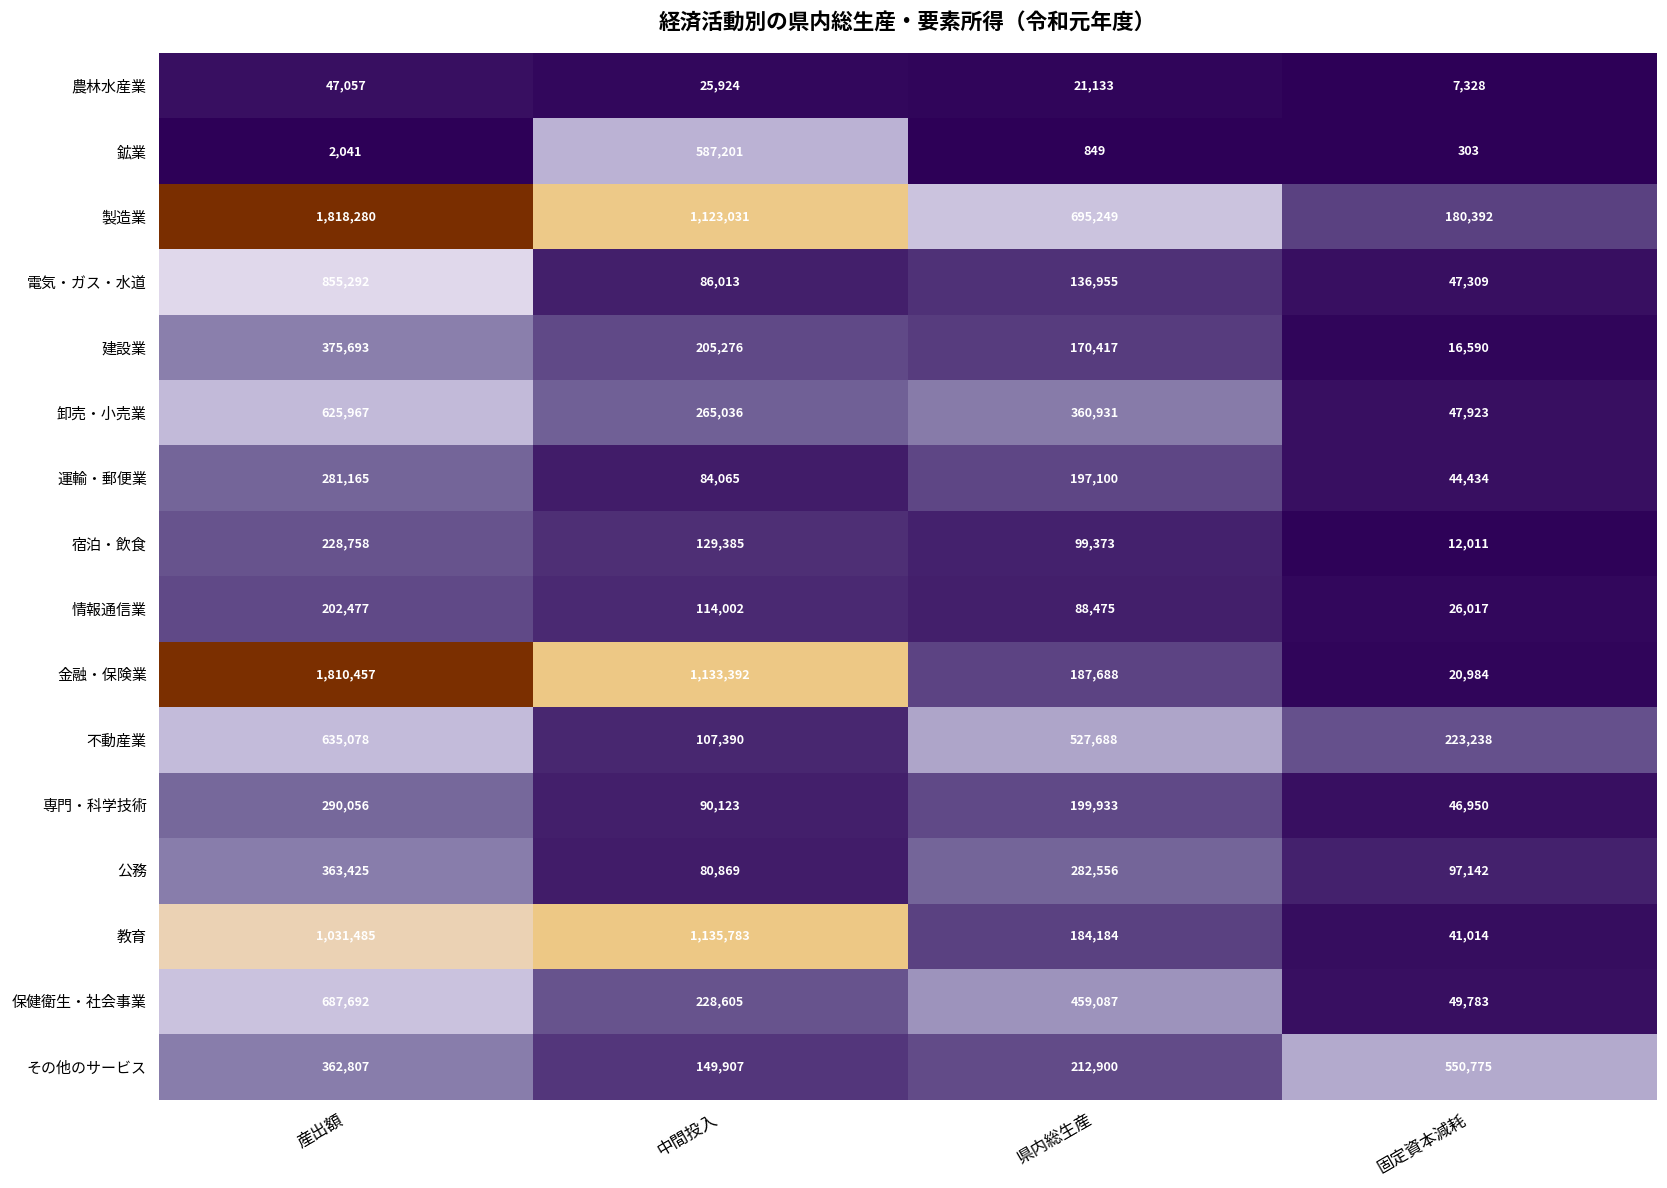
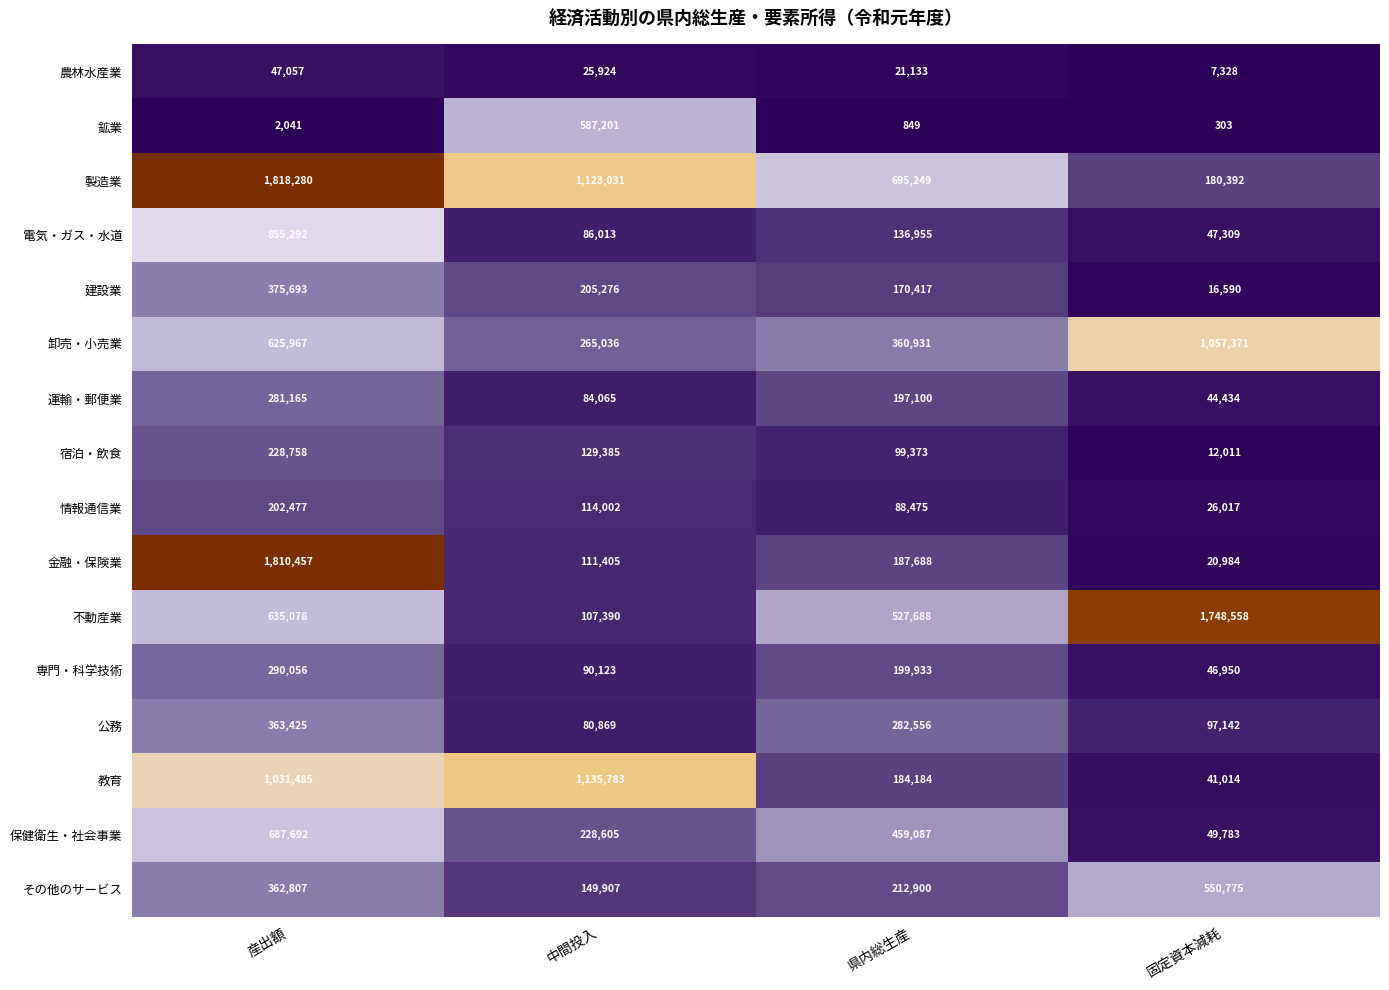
  {
    "農林水産業": {
      "産出額": "47,057",
      "中間投入": "25,924",
      "県内総生産": "21,133",
      "固定資本減耗": "7,328"
    },
    "鉱業": {
      "産出額": "2,041",
      "中間投入": "587,201",
      "県内総生産": "849",
      "固定資本減耗": "303"
    },
    "製造業": {
      "産出額": "1,818,280",
      "中間投入": "1,123,031",
      "県内総生産": "695,249",
      "固定資本減耗": "180,392"
    },
    "電気・ガス・水道": {
      "中間投入": "86,013",
      "県内総生産": "136,955",
      "固定資本減耗": "47,309"
    },
    "建設業": {
      "産出額": "375,693",
      "中間投入": "205,276",
      "県内総生産": "170,417",
      "固定資本減耗": "16,590"
    },
    "卸売・小売業": {
      "産出額": "625,967",
      "中間投入": "265,036",
      "県内総生産": "360,931",
-     "固定資本減耗": "47,923"
+     "固定資本減耗": "1,057,371"
    },
    "運輸・郵便業": {
      "産出額": "281,165",
      "中間投入": "84,065",
      "県内総生産": "197,100",
      "固定資本減耗": "44,434"
    },
    "宿泊・飲食": {
      "産出額": "228,758",
      "中間投入": "129,385",
      "県内総生産": "99,373",
      "固定資本減耗": "12,011"
    },
    "情報通信業": {
      "産出額": "202,477",
      "中間投入": "114,002",
      "県内総生産": "88,475",
      "固定資本減耗": "26,017"
    },
    "金融・保険業": {
      "産出額": "1,810,457",
-     "中間投入": "1,133,392",
+     "中間投入": "111,405",
      "県内総生産": "187,688",
      "固定資本減耗": "20,984"
    },
    "不動産業": {
      "産出額": "635,078",
      "中間投入": "107,390",
      "県内総生産": "527,688",
-     "固定資本減耗": "223,238"
+     "固定資本減耗": "1,748,558"
    },
    "専門・科学技術": {
      "産出額": "290,056",
      "中間投入": "90,123",
      "県内総生産": "199,933",
      "固定資本減耗": "46,950"
    },
    "公務": {
      "産出額": "363,425",
      "中間投入": "80,869",
      "県内総生産": "282,556",
      "固定資本減耗": "97,142"
    },
    "教育": {
      "産出額": "1,031,485",
      "中間投入": "1,135,783",
      "県内総生産": "184,184",
      "固定資本減耗": "41,014"
    },
    "保健衛生・社会事業": {
      "産出額": "687,692",
      "中間投入": "228,605",
      "県内総生産": "459,087",
      "固定資本減耗": "49,783"
    },
    "その他のサービス": {
      "産出額": "362,807",
      "中間投入": "149,907",
      "県内総生産": "212,900",
      "固定資本減耗": "550,775"
    }
  }
